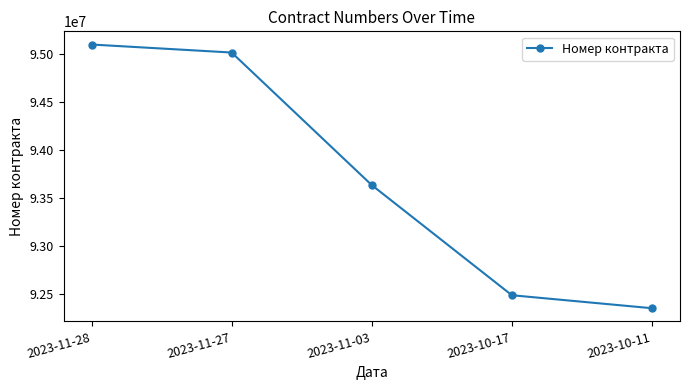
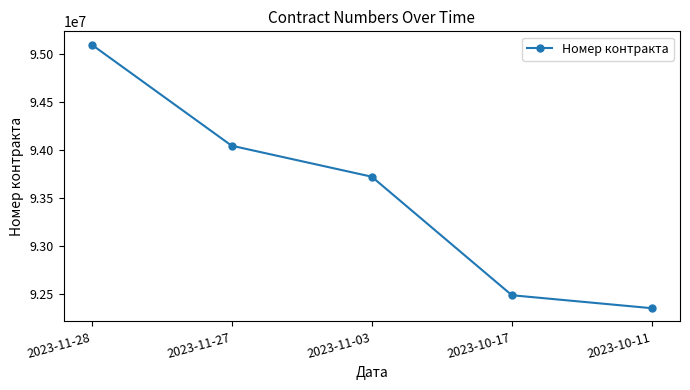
  {
    "2023-11-28": 95100000,
-   "2023-11-27": 95000000,
-   "2023-11-03": 93600000,
+   "2023-11-27": 94000000,
+   "2023-11-03": 93700000,
    "2023-10-17": 92500000,
    "2023-10-11": 92300000
  }
